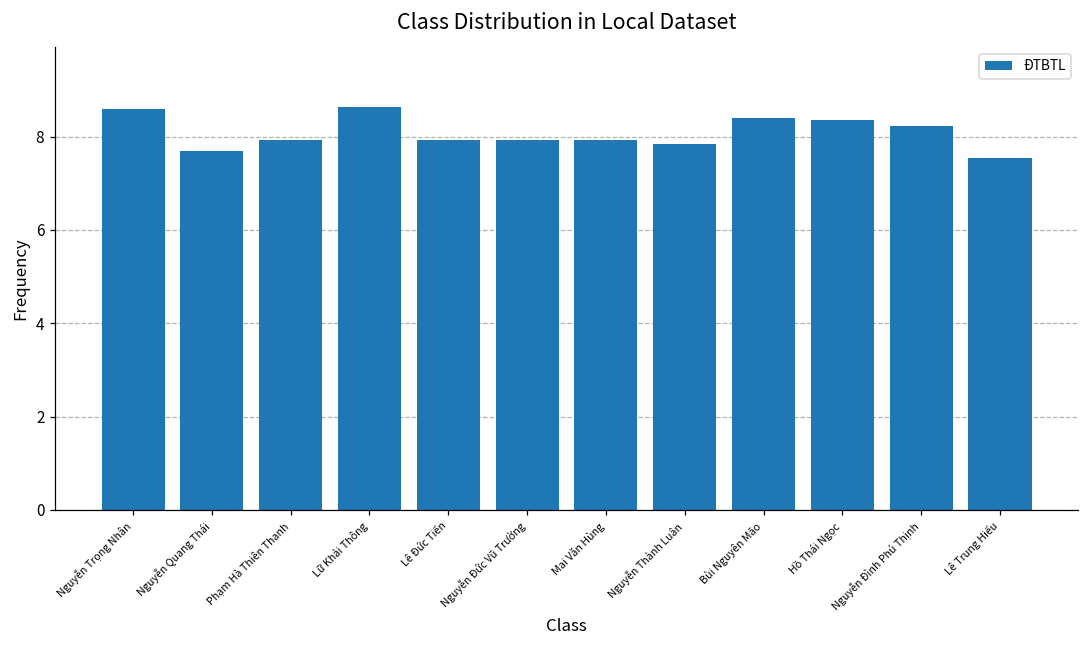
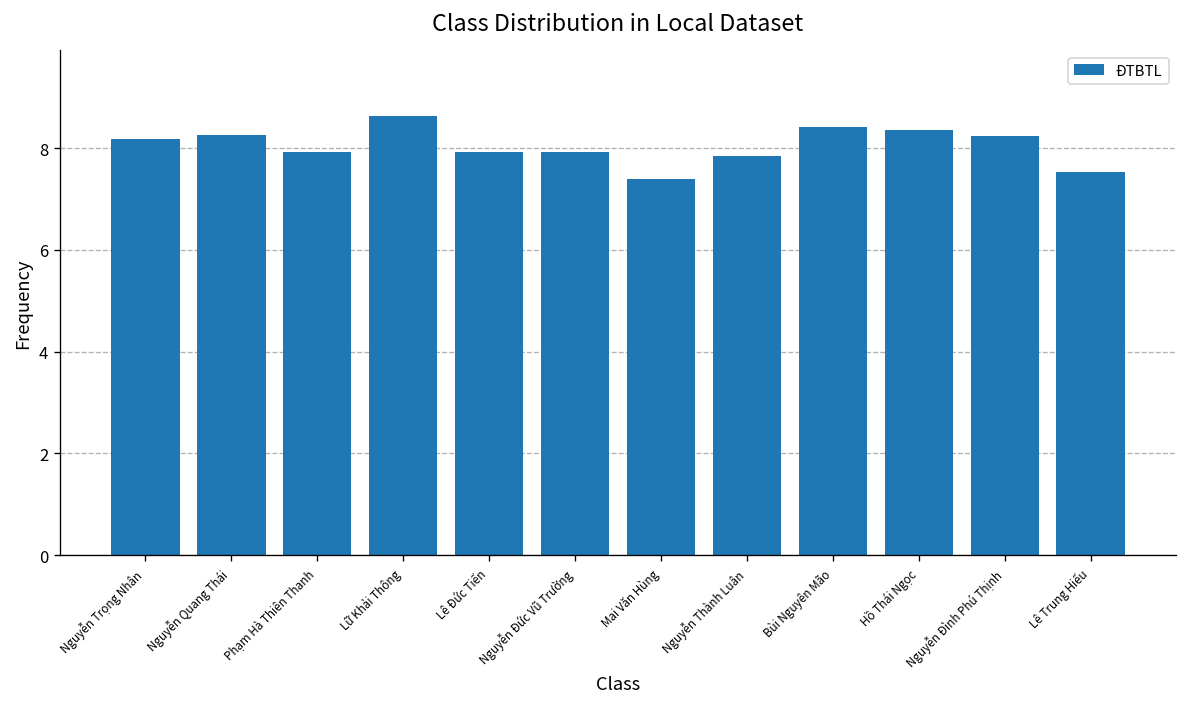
  {
-   "Nguyễn Trọng Nhân": 8.6,
-   "Nguyễn Quang Thái": 7.7,
+   "Nguyễn Trọng Nhân": 8.2,
+   "Nguyễn Quang Thái": 8.3,
    "Phạm Hà Thiên Thanh": 7.9,
    "Lữ Khải Thông": 8.6,
    "Lê Đức Tiến": 7.9,
    "Nguyễn Đức Vũ Trường": 7.9,
-   "Mai Văn Hùng": 7.9,
+   "Mai Văn Hùng": 7.4,
    "Nguyễn Thành Luân": 7.8,
    "Bùi Nguyên Mão": 8.4,
    "Hồ Thái Ngọc": 8.4,
    "Nguyễn Đình Phú Thịnh": 8.2,
    "Lê Trung Hiếu": 7.5
  }
